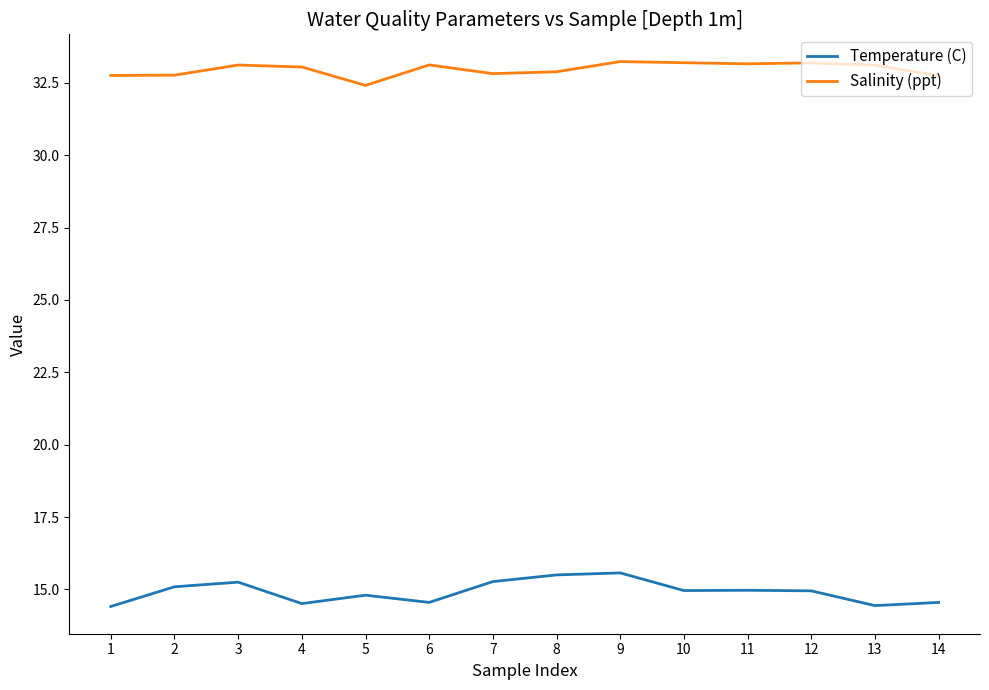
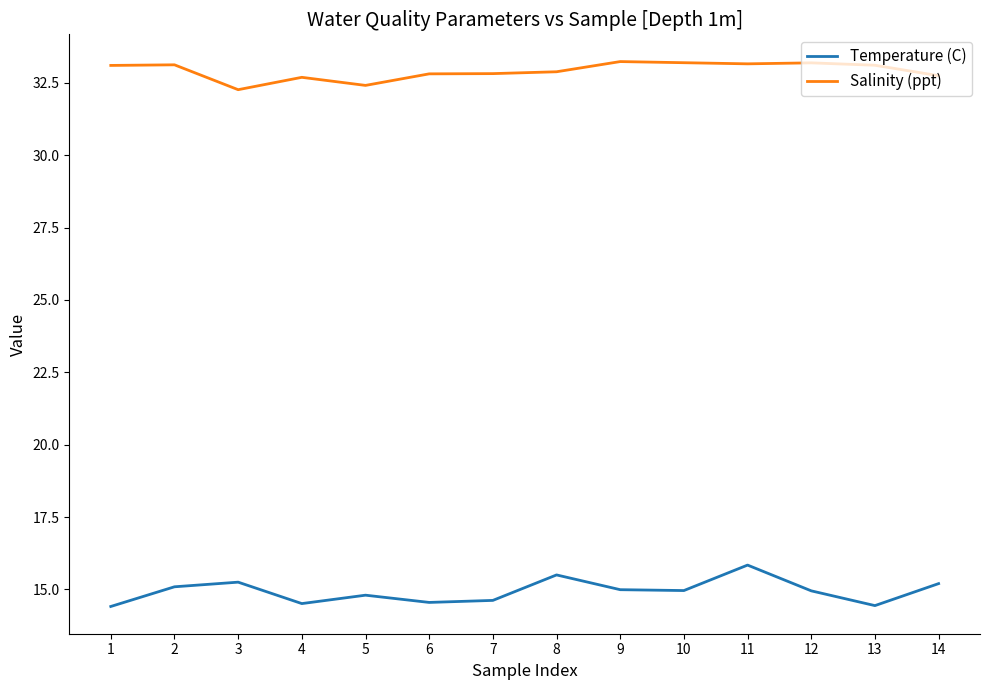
  {
    "Temperature (C)": {
      "1": 14.4,
      "2": 15.1,
      "3": 15.3,
      "4": 14.5,
      "5": 14.8,
      "6": 14.6,
-     "7": 15.3,
+     "7": 14.6,
      "8": 15.5,
-     "9": 15.6,
+     "9": 15.0,
      "10": 15.0,
-     "11": 15.0,
+     "11": 15.8,
      "12": 15.0,
      "13": 14.4,
-     "14": 14.6
+     "14": 15.2
    },
    "Salinity (ppt)": {
-     "1": 32.8,
-     "2": 32.8,
-     "3": 33.1,
-     "4": 33.0,
+     "1": 33.1,
+     "2": 33.1,
+     "3": 32.3,
+     "4": 32.7,
      "5": 32.4,
-     "6": 33.1,
+     "6": 32.8,
      "7": 32.8,
      "8": 32.9,
      "9": 33.2,
      "10": 33.2,
      "11": 33.2
    }
  }
